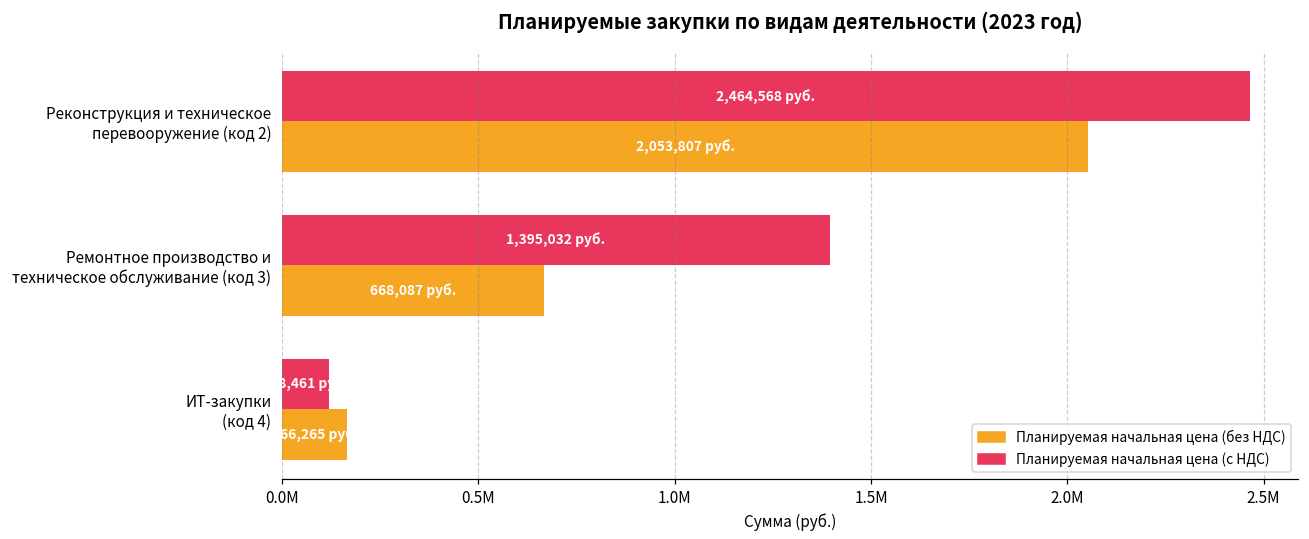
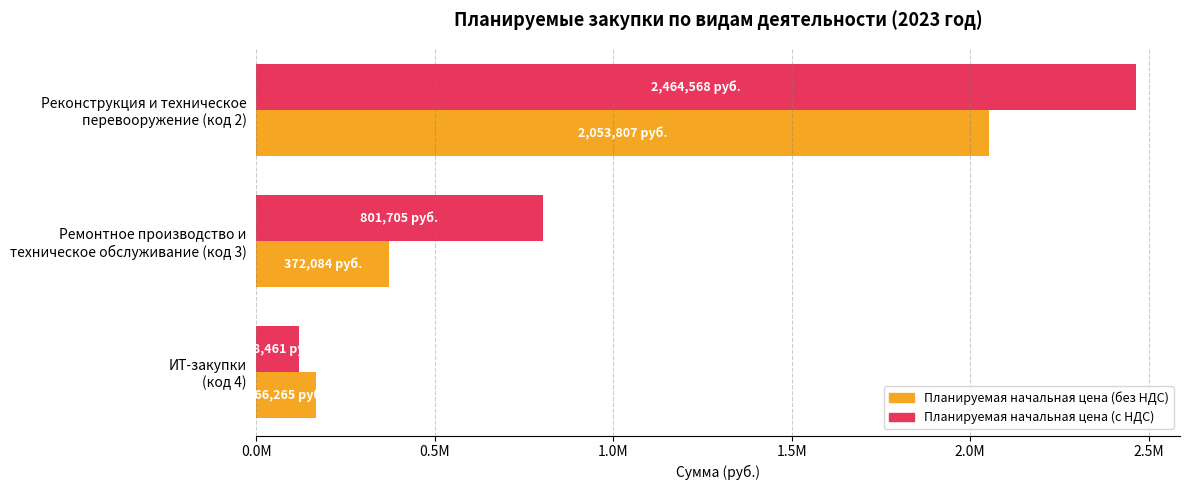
  {
    "Планируемая начальная цена (без НДС)": {
      "Реконструкция и техническое перевооружение (код 2)": "2,053,807",
-     "Ремонтное производство и техническое обслуживание (код 3)": "668,087",
+     "Ремонтное производство и техническое обслуживание (код 3)": "372,084",
      "ИТ-закупки (код 4)": "166,265"
    },
    "Планируемая начальная цена (с НДС)": {
      "Реконструкция и техническое перевооружение (код 2)": "2,464,568",
-     "Ремонтное производство и техническое обслуживание (код 3)": "1,395,032",
+     "Ремонтное производство и техническое обслуживание (код 3)": "801,705",
      "ИТ-закупки (код 4)": "118,461"
    }
  }
